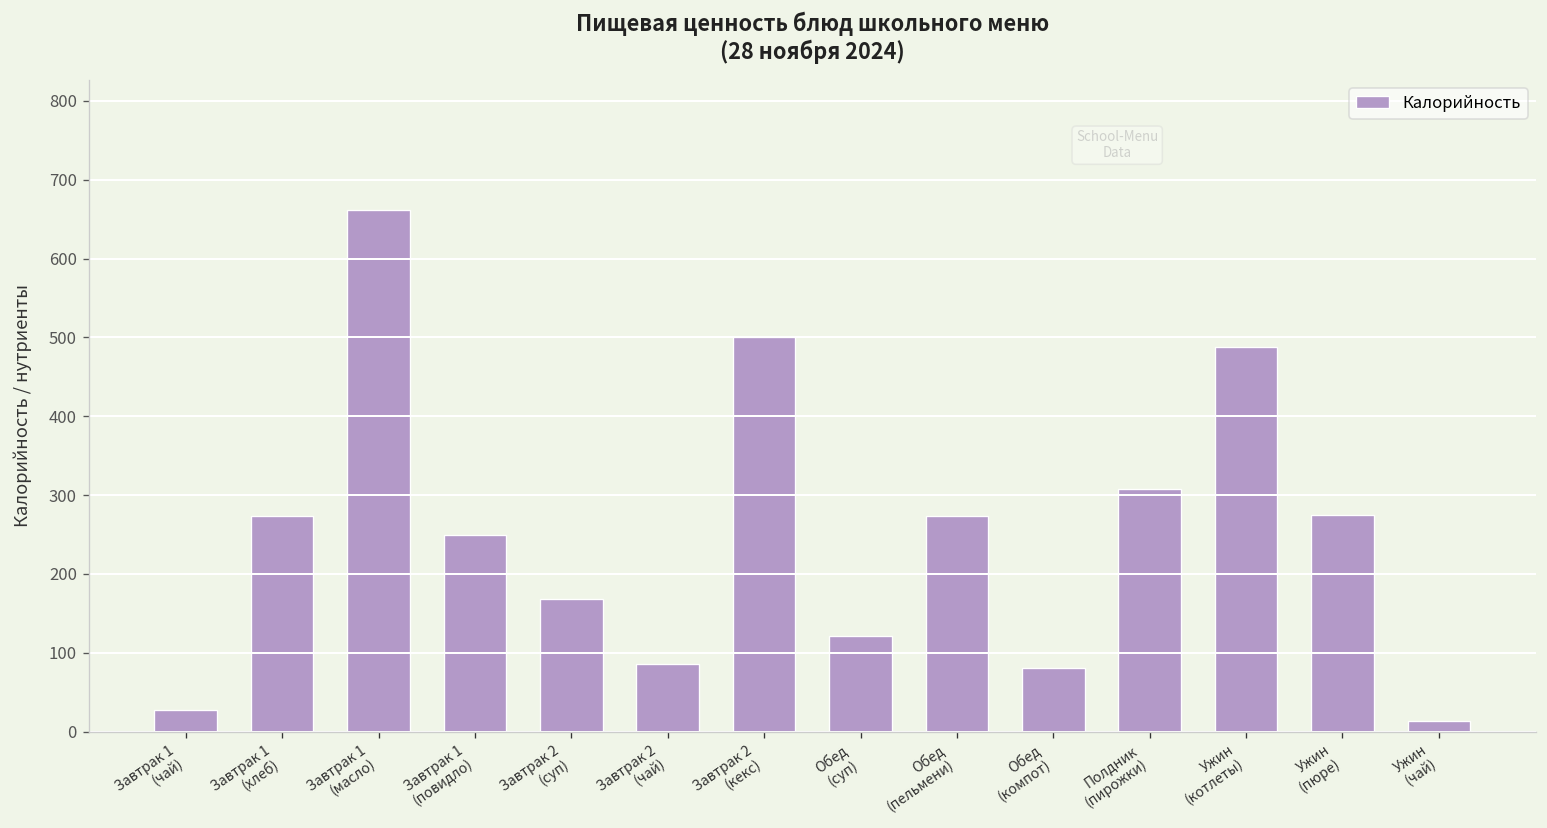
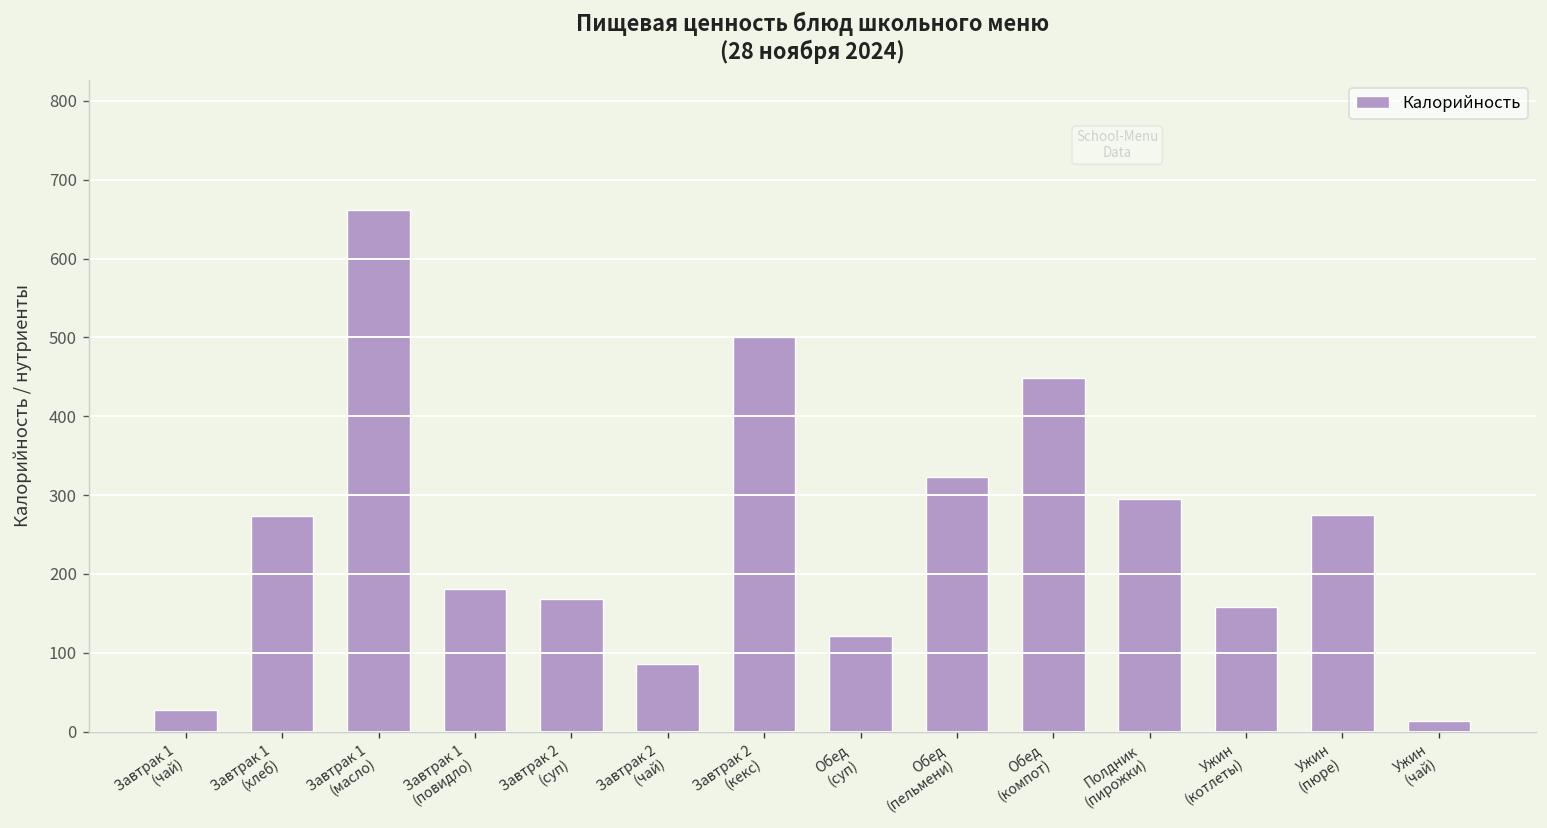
  {
    "Завтрак 1 (чай)": 30,
    "Завтрак 1 (хлеб)": 270,
    "Завтрак 1 (масло)": 660,
-   "Завтрак 1 (повидло)": 250,
+   "Завтрак 1 (повидло)": 180,
    "Завтрак 2 (суп)": 170,
    "Завтрак 2 (чай)": 90,
    "Завтрак 2 (кекс)": 500,
    "Обед (суп)": 120,
-   "Обед (пельмени)": 270,
-   "Обед (компот)": 80,
-   "Полдник (пирожки)": 310,
-   "Ужин (котлеты)": 490,
+   "Обед (пельмени)": 320,
+   "Обед (компот)": 450,
+   "Полдник (пирожки)": 290,
+   "Ужин (котлеты)": 160,
    "Ужин (пюре)": 280,
    "Ужин (чай)": 10
  }
